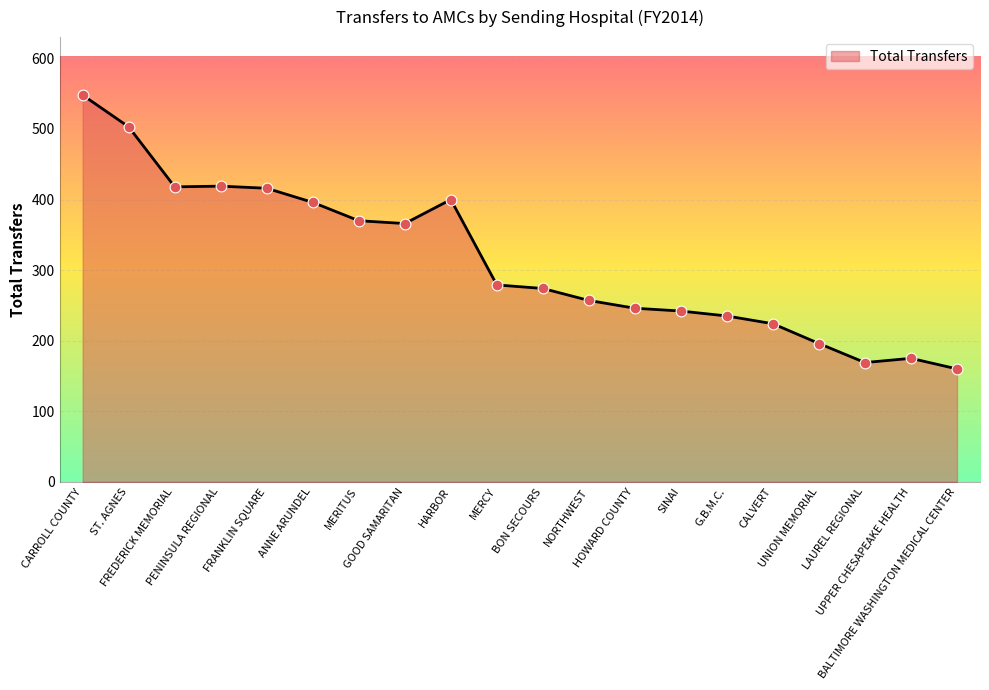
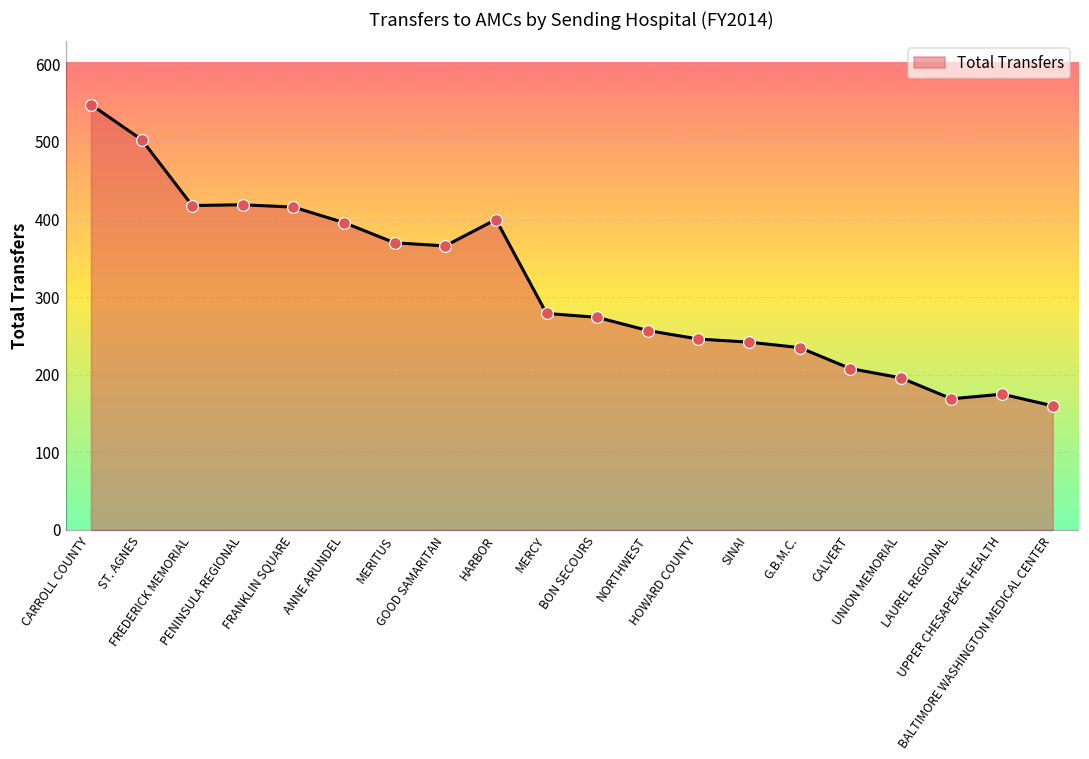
  {
    "CARROLL COUNTY": 550,
    "ST. AGNES": 500,
    "FREDERICK MEMORIAL": 420,
    "PENINSULA REGIONAL": 420,
    "FRANKLIN SQUARE": 420,
    "ANNE ARUNDEL": 400,
    "MERITUS": 370,
    "GOOD SAMARITAN": 370,
    "HARBOR": 400,
    "MERCY": 280,
    "BON SECOURS": 270,
    "NORTHWEST": 260,
    "HOWARD COUNTY": 250,
    "SINAI": 240,
    "G.B.M.C.": 240,
-   "CALVERT": 220,
+   "CALVERT": 210,
    "UNION MEMORIAL": 200,
    "LAUREL REGIONAL": 170,
    "UPPER CHESAPEAKE HEALTH": 180,
    "BALTIMORE WASHINGTON MEDICAL CENTER": 160
  }
